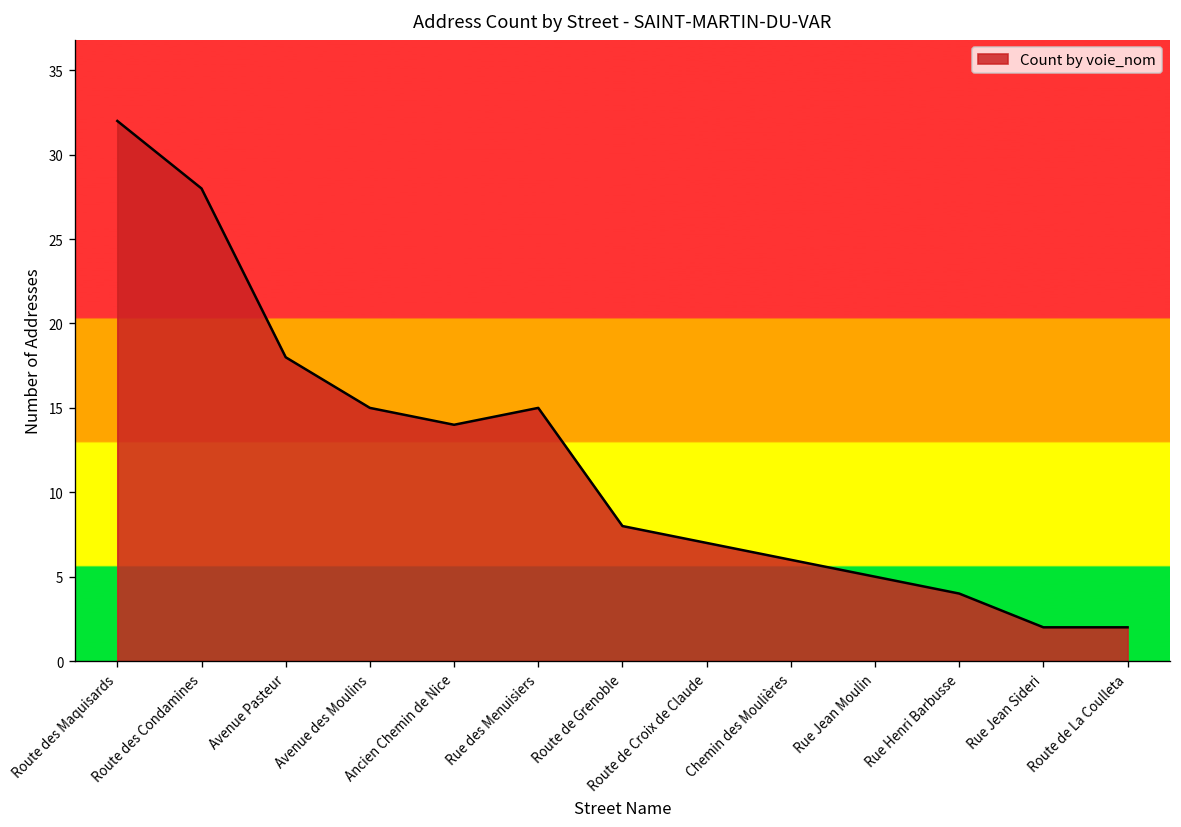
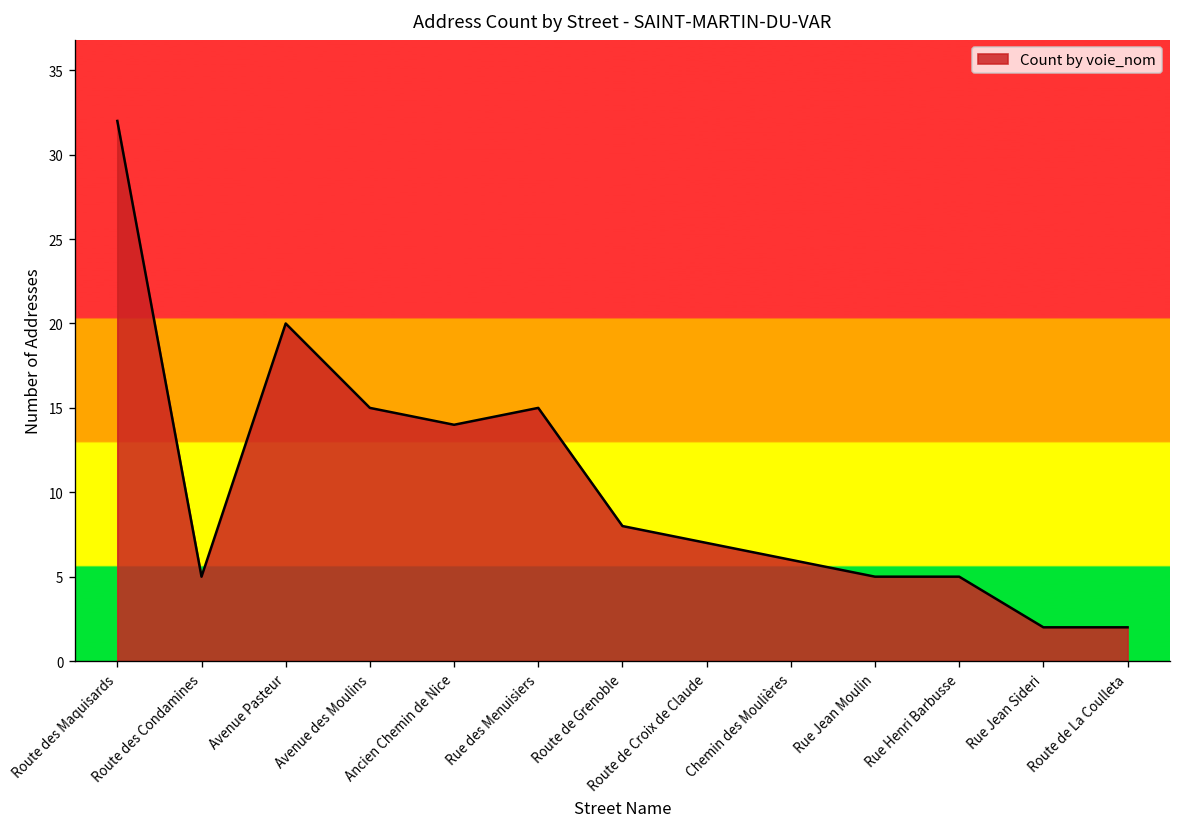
  {
    "Route des Maquisards": 32,
-   "Route des Condamines": 28,
-   "Avenue Pasteur": 18,
+   "Route des Condamines": 5,
+   "Avenue Pasteur": 20,
    "Avenue des Moulins": 15,
    "Ancien Chemin de Nice": 14,
    "Rue des Menuisiers": 15,
    "Route de Grenoble": 8,
    "Route de Croix de Claude": 7,
    "Chemin des Moulières": 6,
    "Rue Jean Moulin": 5,
-   "Rue Henri Barbusse": 4,
+   "Rue Henri Barbusse": 5,
    "Rue Jean Sideri": 2,
    "Route de La Coulleta": 2
  }
